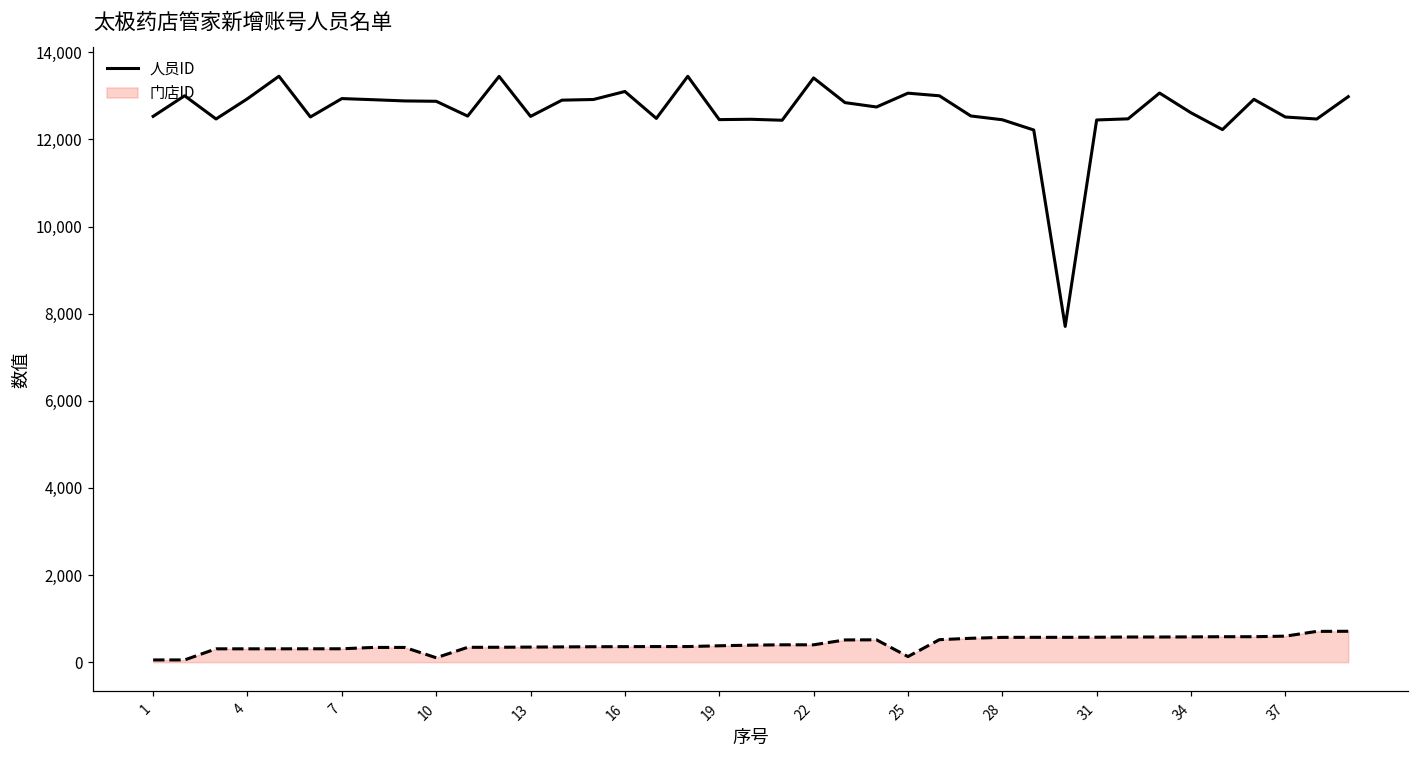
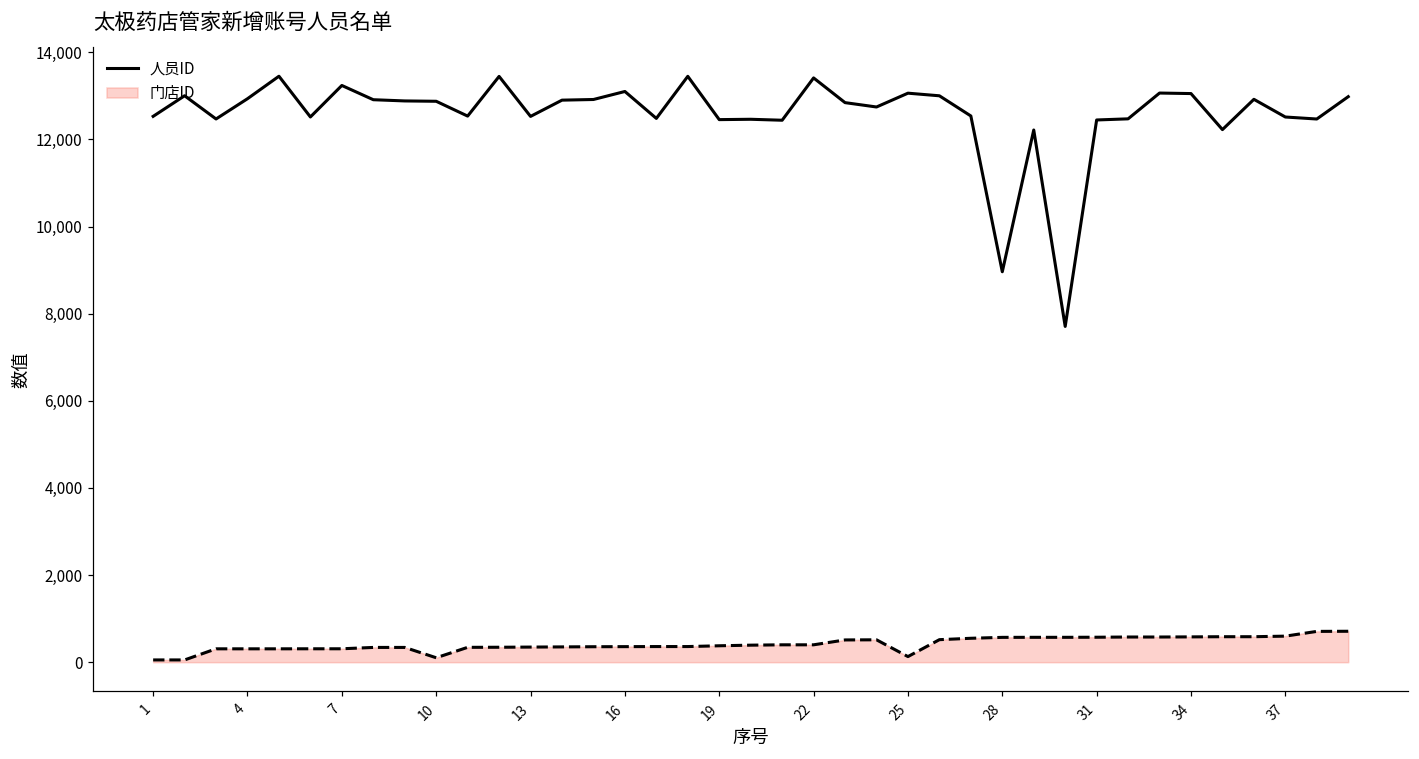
  {
    "人员ID": {
      "1": "12,500",
      "4": "12,900",
-     "7": "12,900",
+     "7": "13,200",
      "10": "12,900",
      "13": "12,500",
      "16": "13,100",
      "19": "12,500",
      "22": "13,400",
      "25": "13,100",
-     "28": "12,500",
+     "28": "9,000",
      "31": "12,400",
-     "34": "12,600",
+     "34": "13,100",
      "37": "12,500"
    },
    "门店ID": {
      "1": "100",
      "4": "300",
      "7": "300",
      "10": "100",
      "13": "300",
      "16": "400",
      "19": "400",
      "22": "400",
      "25": "100",
      "28": "600",
      "31": "600",
      "34": "600",
      "37": "600"
    }
  }
